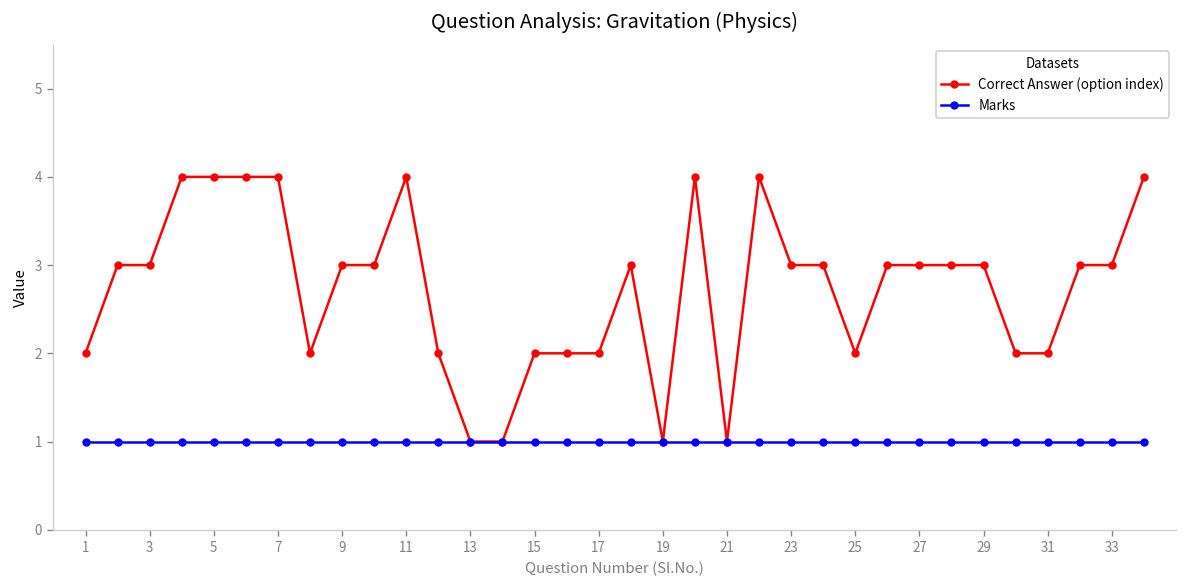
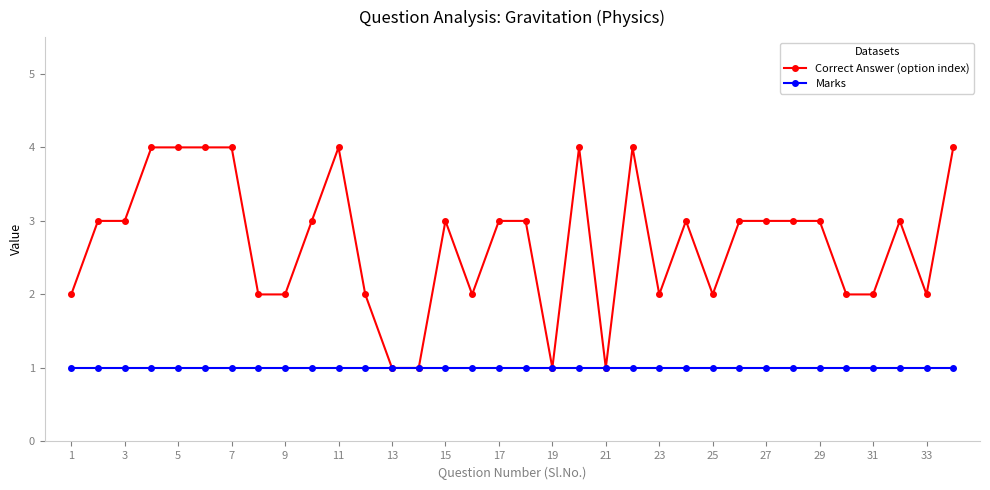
  {
    "Correct Answer (option index)": {
      "1": 2,
      "3": 3,
      "5": 4,
      "7": 4,
-     "9": 3,
+     "9": 2,
      "11": 4,
-     "15": 2,
-     "17": 2,
-     "23": 3,
+     "15": 3,
+     "17": 3,
+     "23": 2,
      "25": 2,
      "27": 3,
      "29": 3,
      "31": 2,
-     "33": 3
+     "33": 2
    },
    "Marks": {
      "1": 1,
      "3": 1,
      "5": 1,
      "7": 1,
      "9": 1,
      "11": 1,
      "15": 1,
      "17": 1,
      "23": 1,
      "25": 1,
      "27": 1,
      "29": 1,
      "31": 1,
      "33": 1
    }
  }
